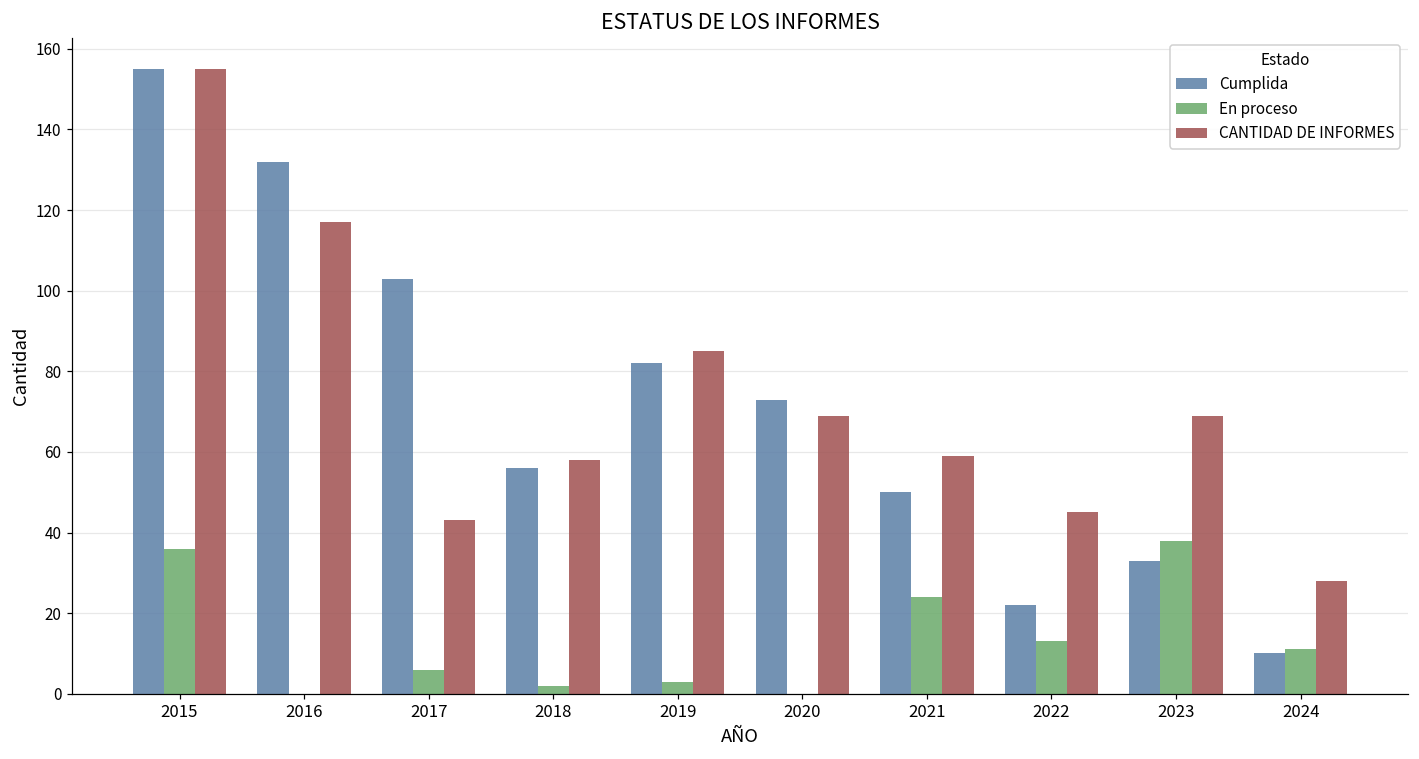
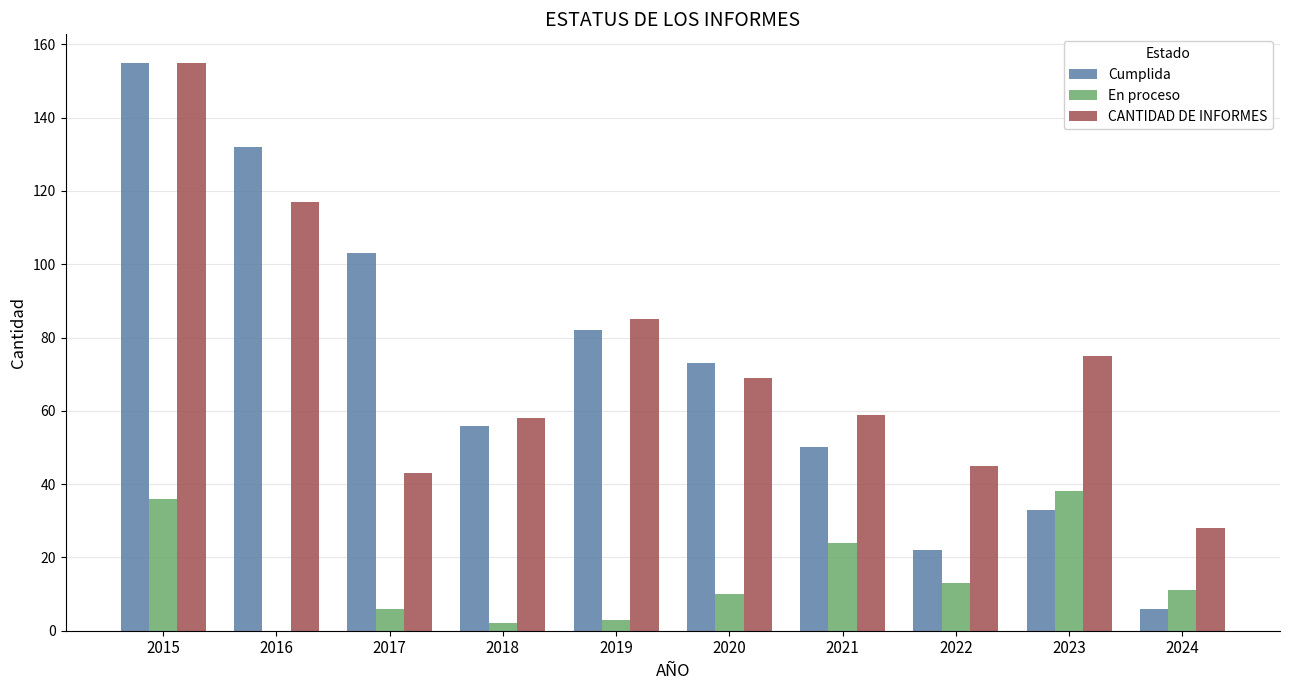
  {
    "Cumplida": {
      "2015": 155,
      "2016": 132,
      "2017": 103,
      "2018": 56,
      "2019": 82,
      "2020": 73,
      "2021": 50,
      "2022": 22,
      "2023": 33,
-     "2024": 10
+     "2024": 6
    },
    "En proceso": {
      "2015": 36,
      "2016": 0,
      "2017": 6,
      "2018": 2,
      "2019": 3,
-     "2020": 0,
+     "2020": 10,
      "2021": 24,
      "2022": 13,
      "2023": 38,
      "2024": 11
    },
    "CANTIDAD DE INFORMES": {
      "2015": 155,
      "2016": 117,
      "2017": 43,
      "2018": 58,
      "2019": 85,
      "2020": 69,
      "2021": 59,
      "2022": 45,
-     "2023": 69,
+     "2023": 75,
      "2024": 28
    }
  }
